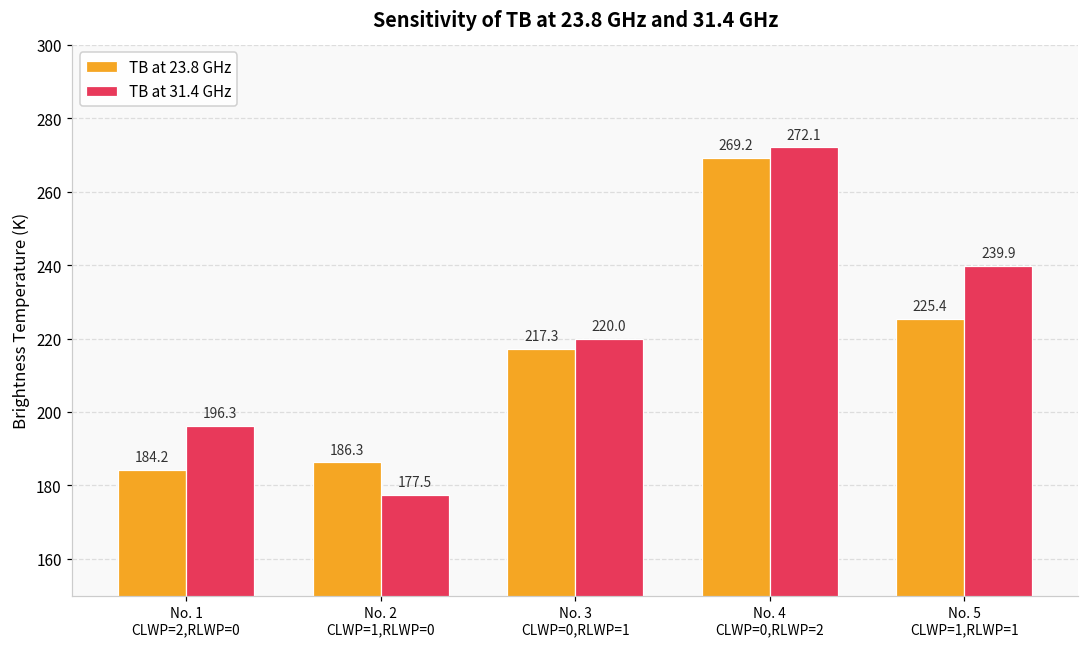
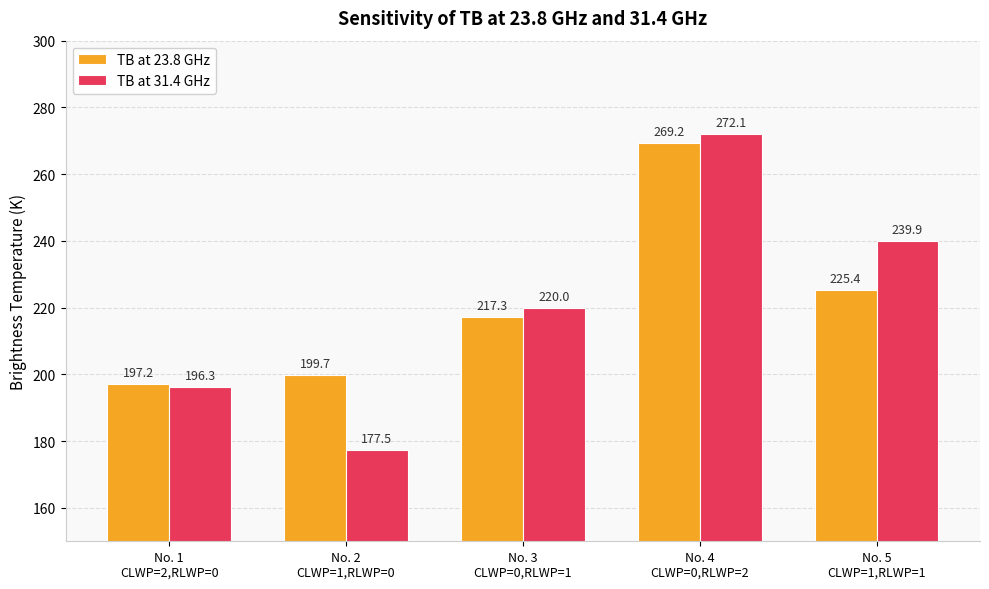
  {
    "TB at 23.8 GHz": {
-     "No. 1 CLWP=2,RLWP=0": 184.2,
-     "No. 2 CLWP=1,RLWP=0": 186.3,
+     "No. 1 CLWP=2,RLWP=0": 197.2,
+     "No. 2 CLWP=1,RLWP=0": 199.7,
      "No. 3 CLWP=0,RLWP=1": 217.3,
      "No. 4 CLWP=0,RLWP=2": 269.2,
      "No. 5 CLWP=1,RLWP=1": 225.4
    },
    "TB at 31.4 GHz": {
      "No. 1 CLWP=2,RLWP=0": 196.3,
      "No. 2 CLWP=1,RLWP=0": 177.5,
      "No. 3 CLWP=0,RLWP=1": 220.0,
      "No. 4 CLWP=0,RLWP=2": 272.1,
      "No. 5 CLWP=1,RLWP=1": 239.9
    }
  }
